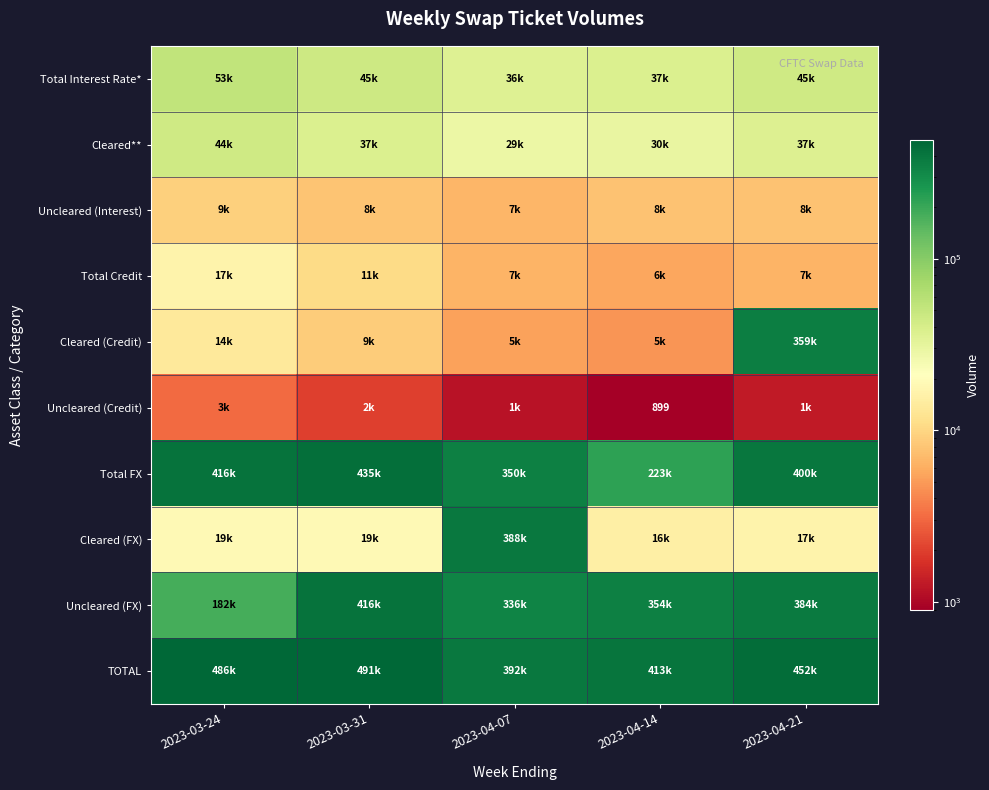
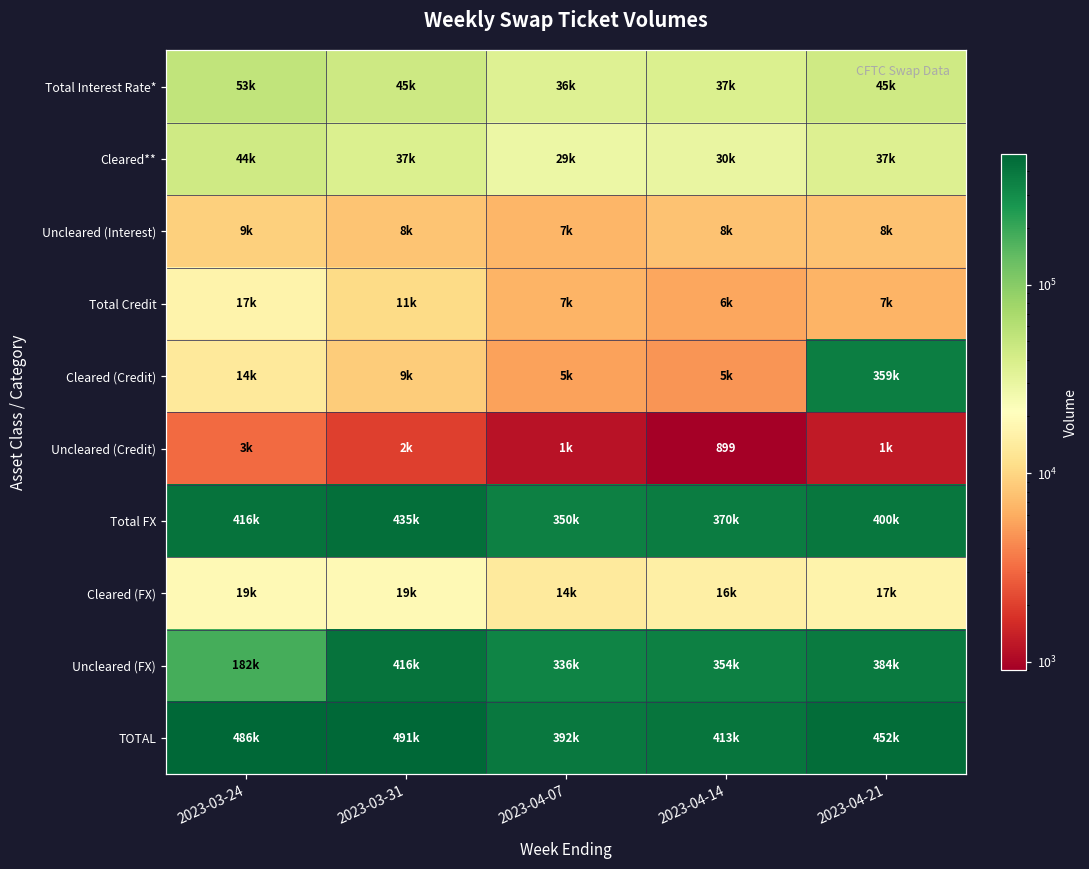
  {
    "Total Interest Rate*": {
      "2023-03-24": "53k",
      "2023-03-31": "45k",
      "2023-04-07": "36k",
      "2023-04-14": "37k"
    },
    "Cleared**": {
      "2023-03-24": "44k",
      "2023-03-31": "37k",
      "2023-04-07": "29k",
      "2023-04-14": "30k",
      "2023-04-21": "37k"
    },
    "Uncleared (Interest)": {
      "2023-03-24": "9k",
      "2023-03-31": "8k",
      "2023-04-07": "7k",
      "2023-04-14": "8k",
      "2023-04-21": "8k"
    },
    "Total Credit": {
      "2023-03-24": "17k",
      "2023-03-31": "11k",
      "2023-04-07": "7k",
      "2023-04-14": "6k",
      "2023-04-21": "7k"
    },
    "Cleared (Credit)": {
      "2023-03-24": "14k",
      "2023-03-31": "9k",
      "2023-04-07": "5k",
      "2023-04-14": "5k",
      "2023-04-21": "359k"
    },
    "Uncleared (Credit)": {
      "2023-03-24": "3k",
      "2023-03-31": "2k",
      "2023-04-07": "1k",
      "2023-04-14": "899",
      "2023-04-21": "1k"
    },
    "Total FX": {
      "2023-03-24": "416k",
      "2023-03-31": "435k",
      "2023-04-07": "350k",
-     "2023-04-14": "223k",
+     "2023-04-14": "370k",
      "2023-04-21": "400k"
    },
    "Cleared (FX)": {
      "2023-03-24": "19k",
      "2023-03-31": "19k",
-     "2023-04-07": "388k",
+     "2023-04-07": "14k",
      "2023-04-14": "16k",
      "2023-04-21": "17k"
    },
    "Uncleared (FX)": {
      "2023-03-24": "182k",
      "2023-03-31": "416k",
      "2023-04-07": "336k",
      "2023-04-14": "354k",
      "2023-04-21": "384k"
    },
    "TOTAL": {
      "2023-03-24": "486k",
      "2023-03-31": "491k",
      "2023-04-07": "392k",
      "2023-04-14": "413k",
      "2023-04-21": "452k"
    }
  }
